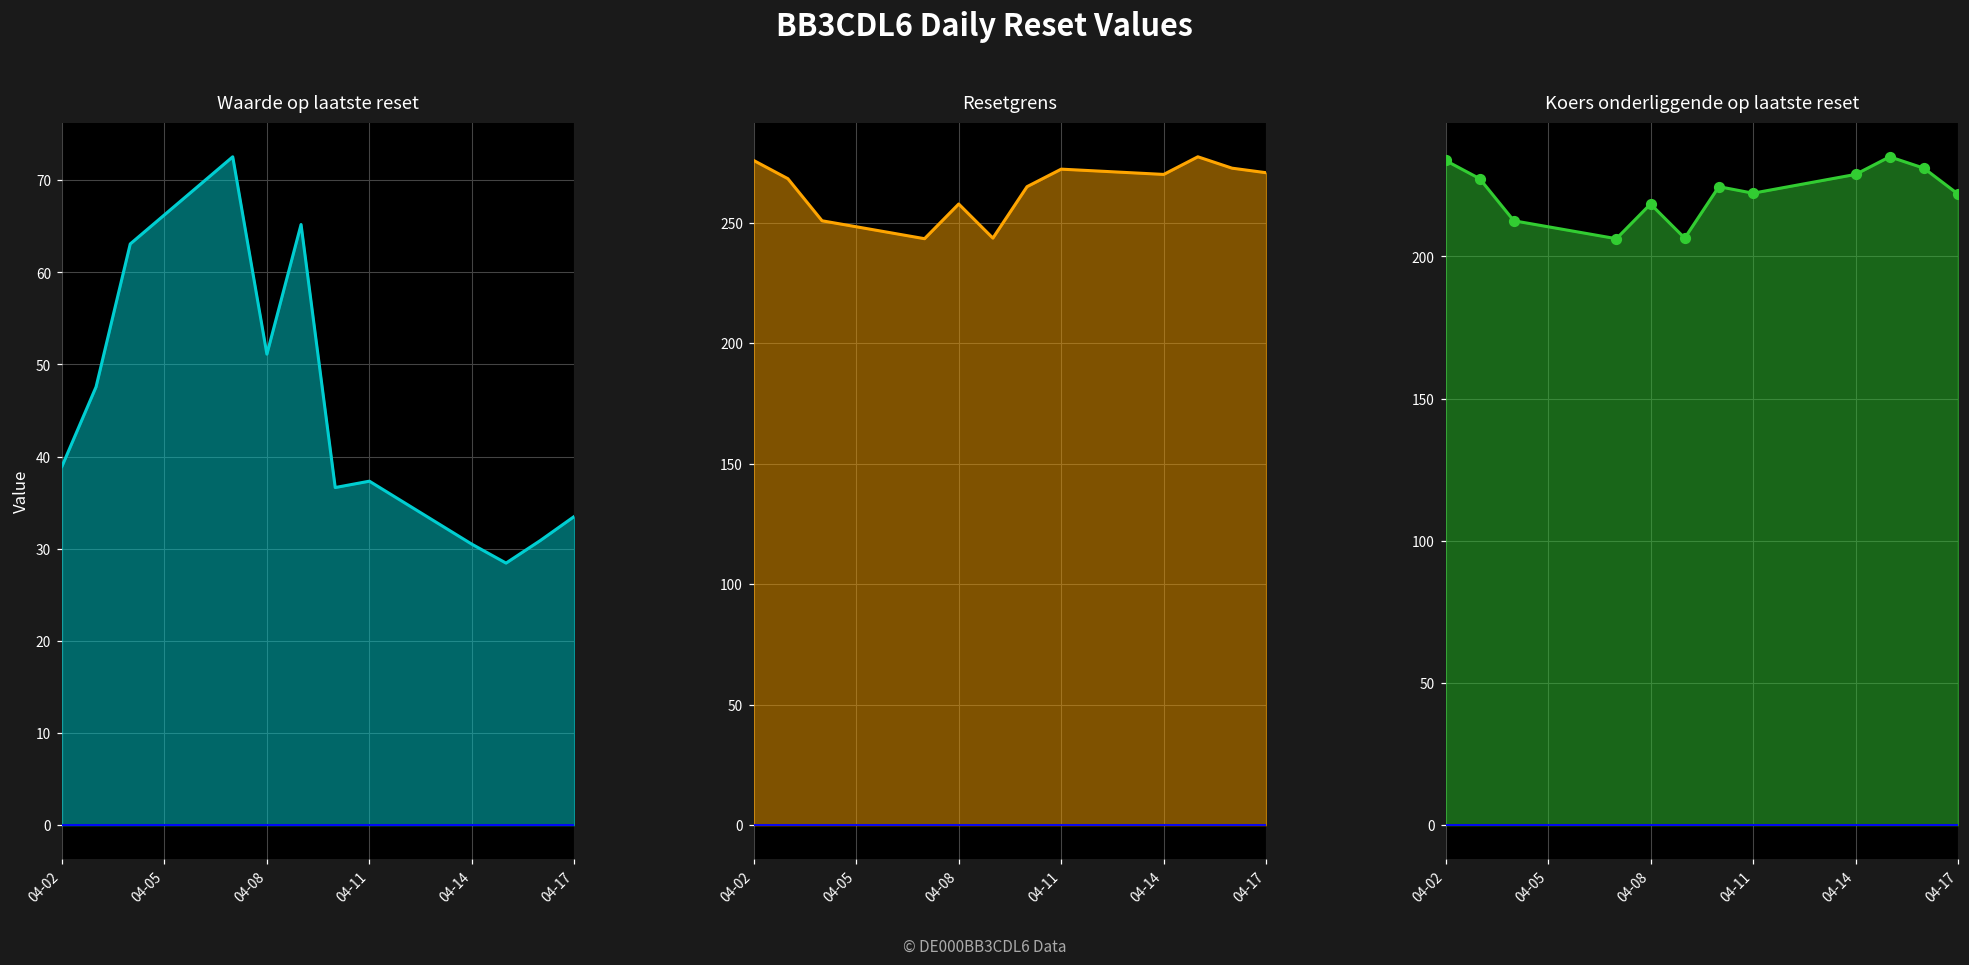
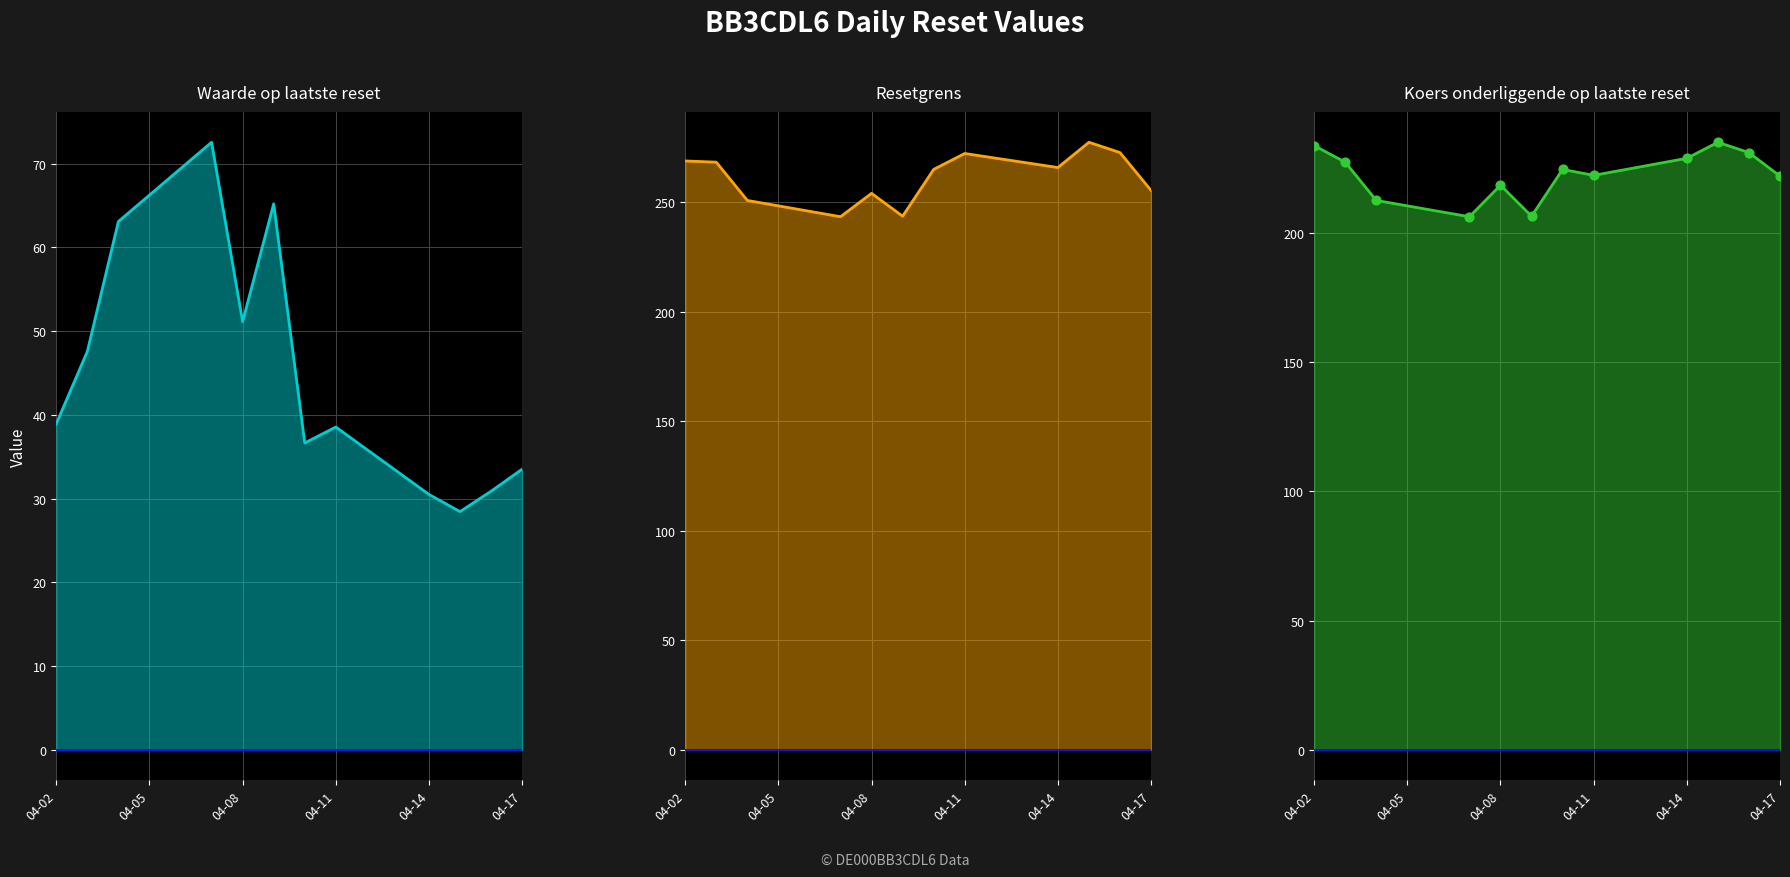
  {
    "Waarde op laatste reset": {
      "04-02": 39,
      "04-08": 51,
-     "04-11": 37,
+     "04-11": 39,
      "04-14": 30,
      "04-17": 34
    },
    "Resetgrens": {
-     "04-02": 276,
-     "04-08": 258,
+     "04-02": 269,
+     "04-08": 254,
      "04-11": 272,
-     "04-14": 270,
-     "04-17": 271
+     "04-14": 266,
+     "04-17": 255
    },
    "Koers onderliggende op laatste reset": {
      "04-02": 234,
      "04-08": 218,
      "04-11": 222,
      "04-14": 229,
      "04-17": 222
    }
  }
